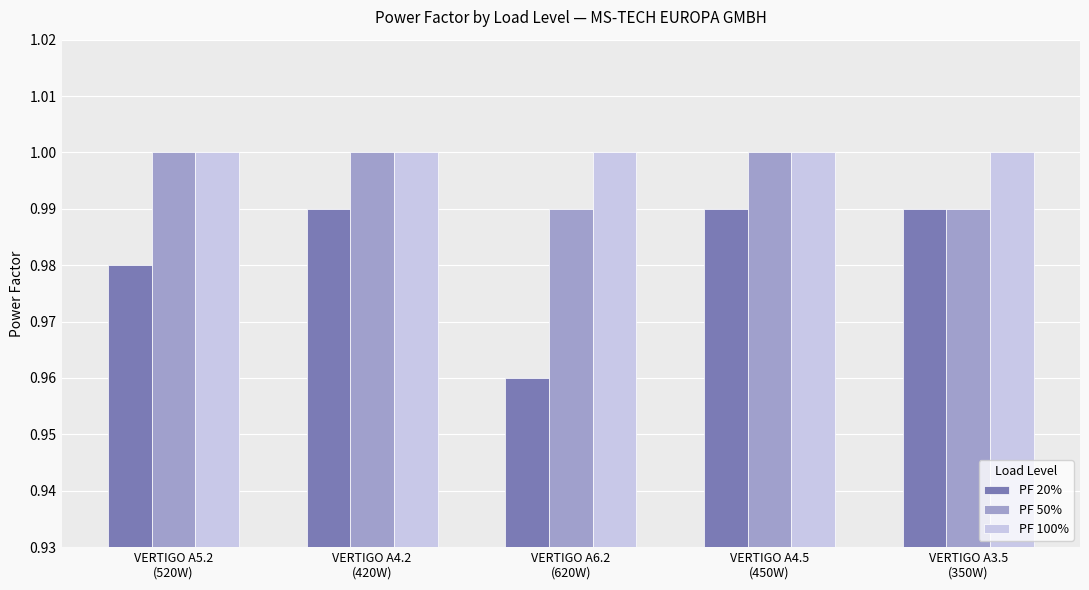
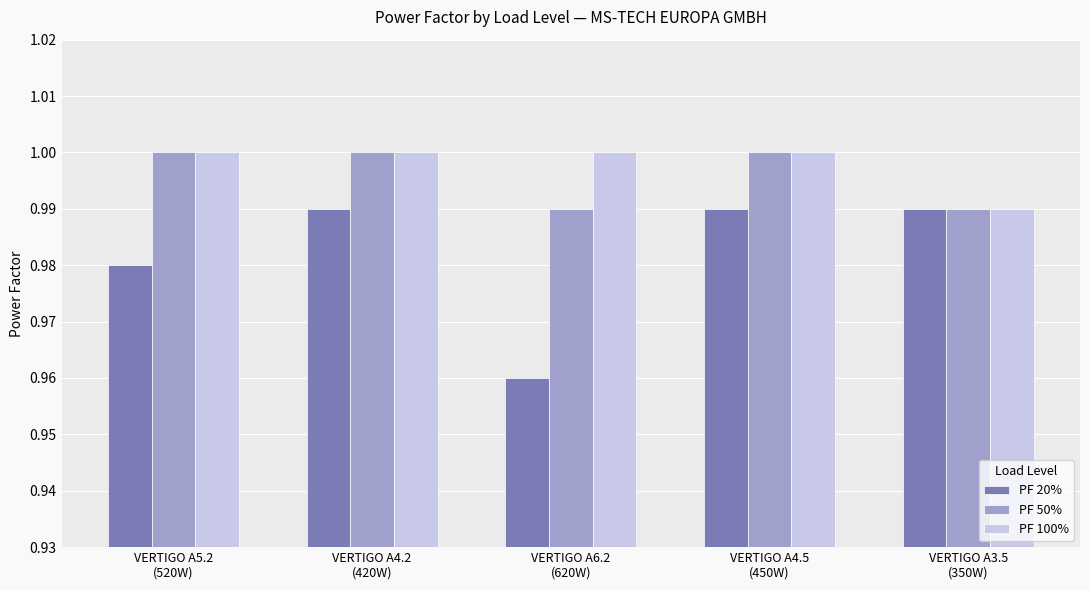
  {
    "PF 100%": {
      "VERTIGO A5.2 (520W)": 1.00,
      "VERTIGO A4.2 (420W)": 1.00,
      "VERTIGO A6.2 (620W)": 1.00,
      "VERTIGO A4.5 (450W)": 1.00,
-     "VERTIGO A3.5 (350W)": 1.00
+     "VERTIGO A3.5 (350W)": 0.99
    }
  }
